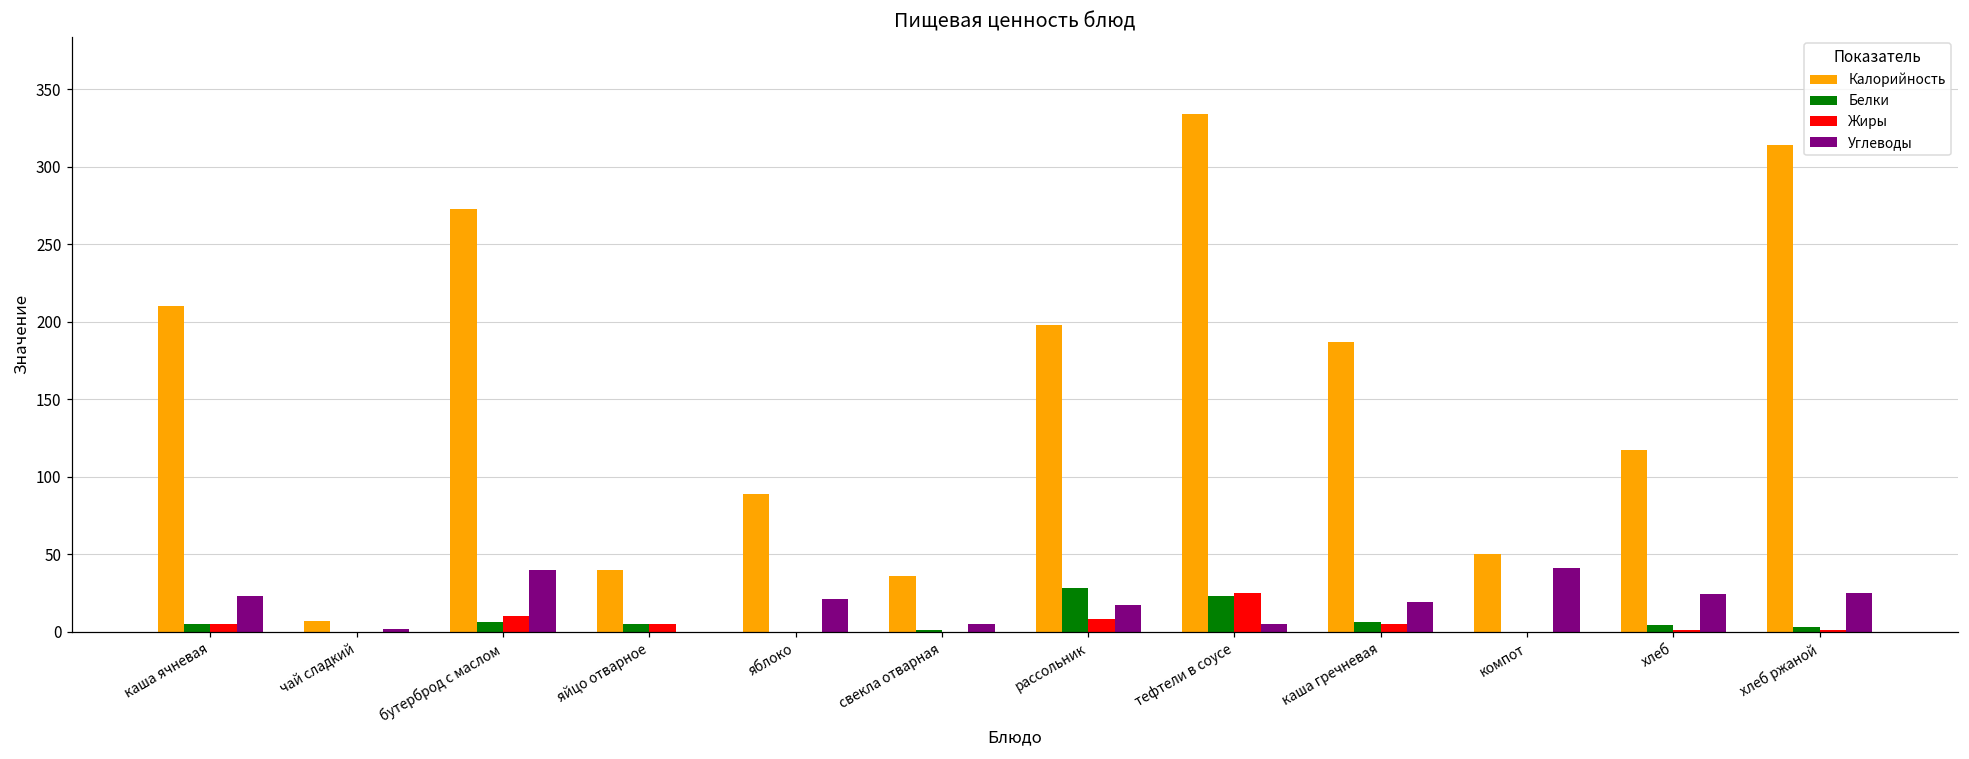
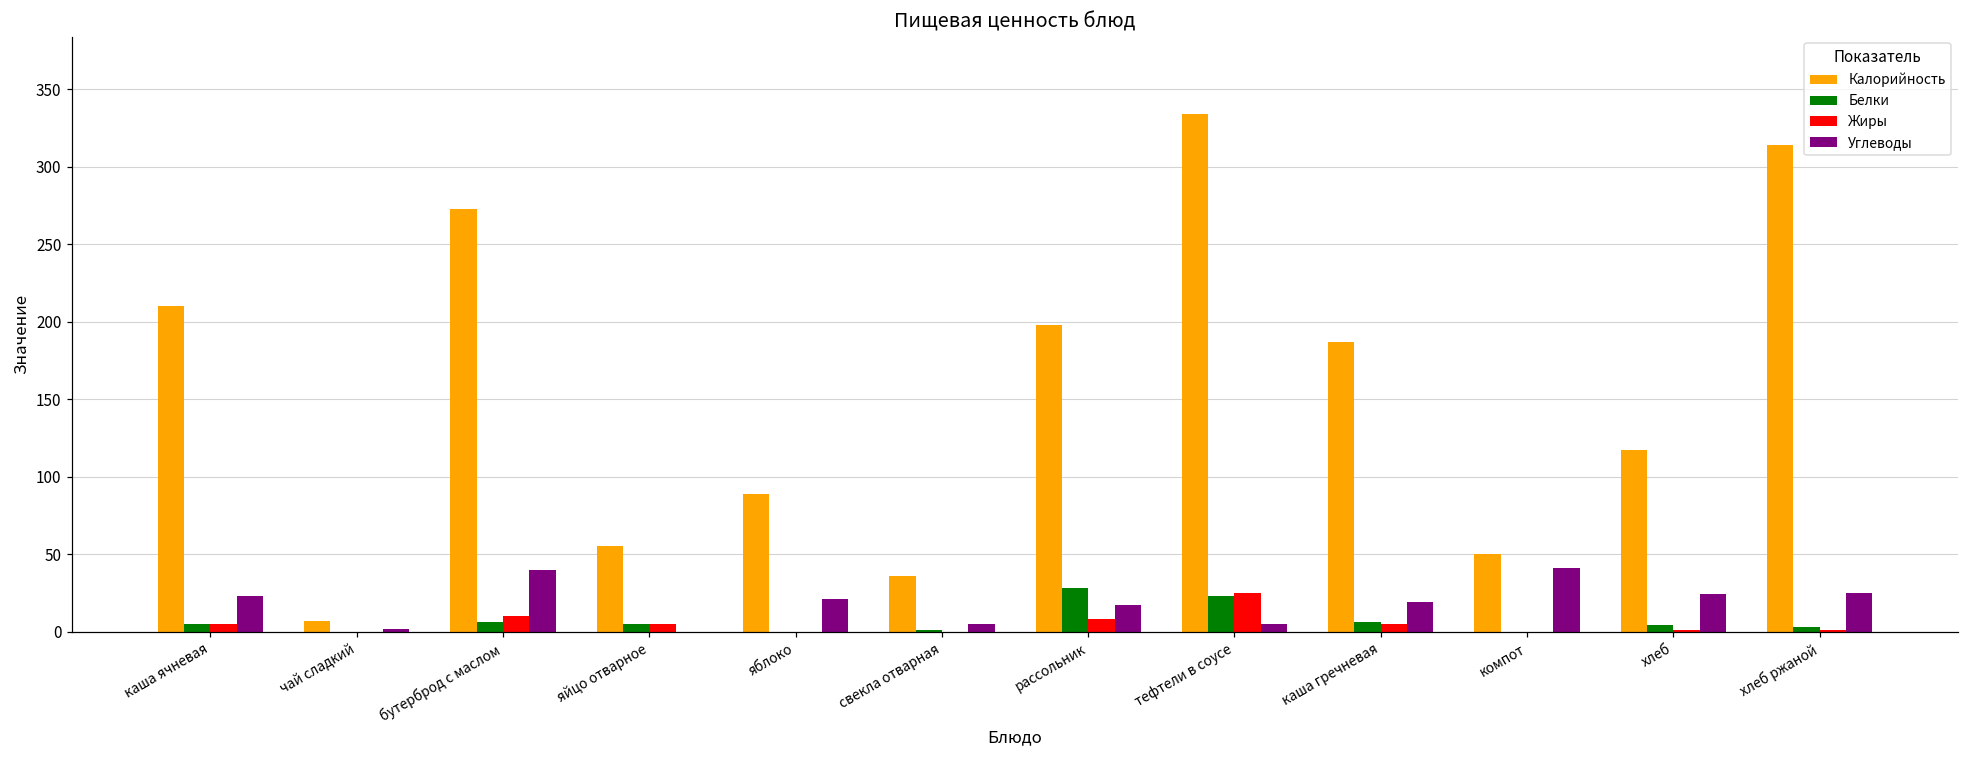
  {
    "Калорийность": {
      "каша ячневая": 210,
      "чай сладкий": 7,
      "бутерброд с маслом": 273,
-     "яйцо отварное": 40,
+     "яйцо отварное": 55,
      "яблоко": 89,
      "свекла отварная": 36,
      "рассольник": 198,
      "тефтели в соусе": 334,
      "каша гречневая": 187,
      "компот": 50,
      "хлеб": 117,
      "хлеб ржаной": 314
    },
    "Белки": {
      "каша ячневая": 5,
      "чай сладкий": 0,
      "бутерброд с маслом": 6,
      "яйцо отварное": 5,
      "яблоко": 0,
      "рассольник": 28,
      "тефтели в соусе": 23,
      "каша гречневая": 6,
      "компот": 0,
      "хлеб": 4,
      "хлеб ржаной": 3
    },
    "Жиры": {
      "каша ячневая": 5,
      "чай сладкий": 0,
      "бутерброд с маслом": 10,
      "яйцо отварное": 5,
      "яблоко": 0,
      "свекла отварная": 0,
      "рассольник": 8,
      "тефтели в соусе": 25,
      "каша гречневая": 5,
      "компот": 0
    },
    "Углеводы": {
      "каша ячневая": 23,
      "чай сладкий": 2,
      "бутерброд с маслом": 40,
      "яйцо отварное": 0,
      "яблоко": 21,
      "свекла отварная": 5,
      "рассольник": 17,
      "тефтели в соусе": 5,
      "каша гречневая": 19,
      "компот": 41,
      "хлеб": 24,
      "хлеб ржаной": 25
    }
  }
